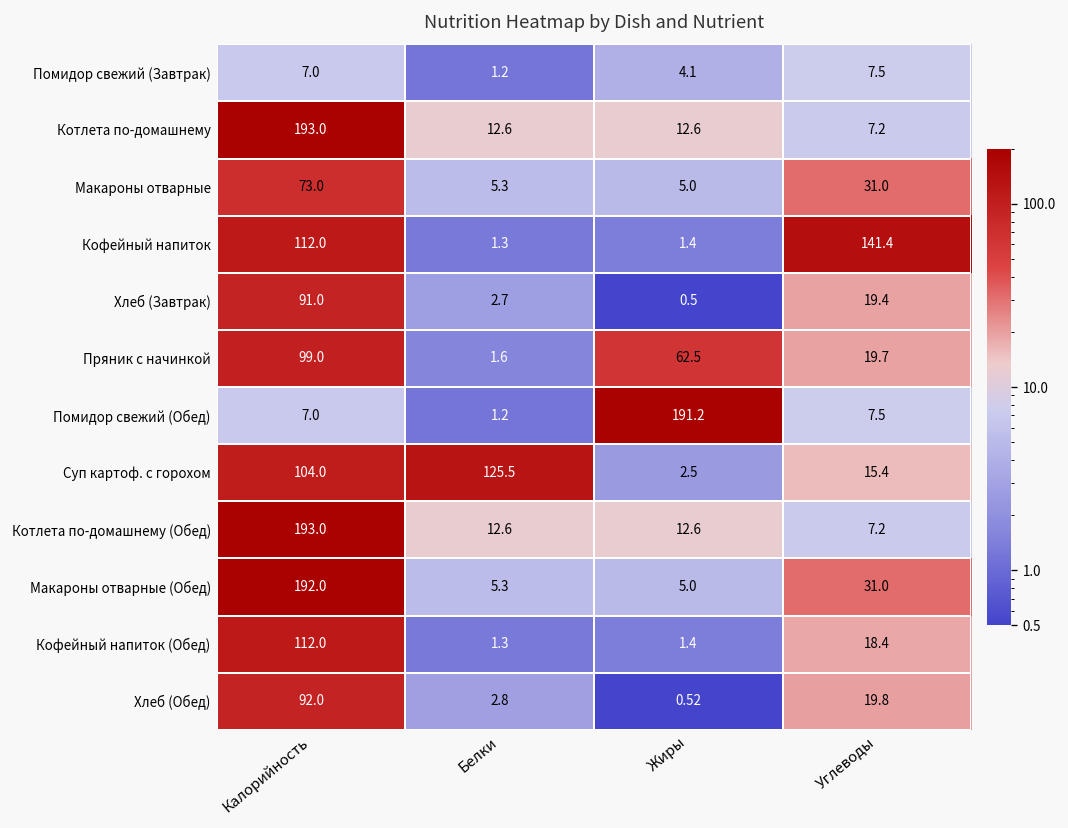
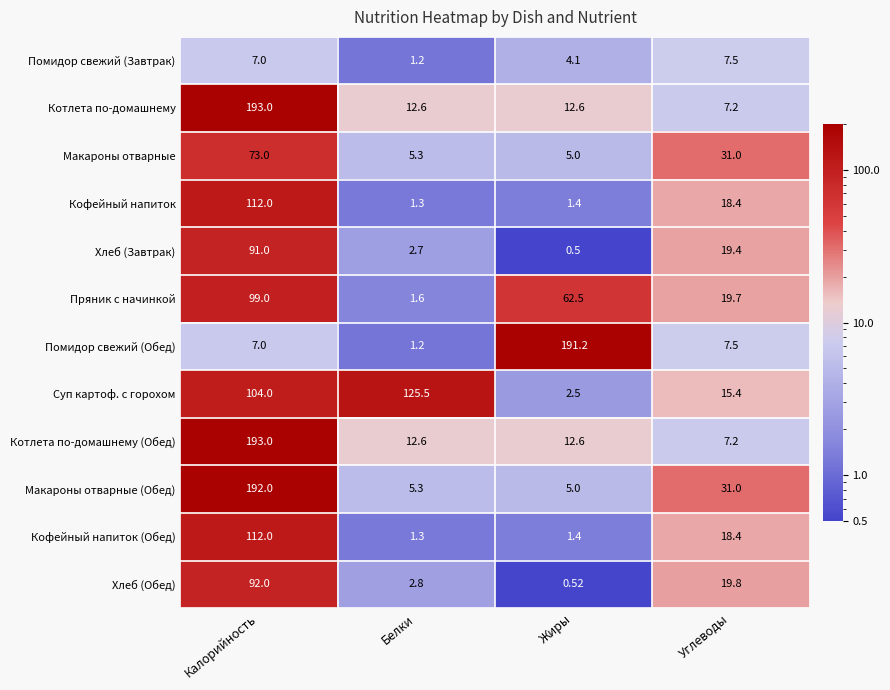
  {
    "Помидор свежий (Завтрак)": {
      "Калорийность": 7.0,
      "Белки": 1.2,
      "Жиры": 4.1,
      "Углеводы": 7.5
    },
    "Котлета по-домашнему": {
      "Калорийность": 193.0,
      "Белки": 12.6,
      "Жиры": 12.6,
      "Углеводы": 7.2
    },
    "Макароны отварные": {
      "Калорийность": 73.0,
      "Белки": 5.3,
      "Жиры": 5.0,
      "Углеводы": 31.0
    },
    "Кофейный напиток": {
      "Калорийность": 112.0,
      "Белки": 1.3,
      "Жиры": 1.4,
-     "Углеводы": 141.4
+     "Углеводы": 18.4
    },
    "Хлеб (Завтрак)": {
      "Калорийность": 91.0,
      "Белки": 2.7,
      "Жиры": 0.5,
      "Углеводы": 19.4
    },
    "Пряник с начинкой": {
      "Калорийность": 99.0,
      "Белки": 1.6,
      "Жиры": 62.5,
      "Углеводы": 19.7
    },
    "Помидор свежий (Обед)": {
      "Калорийность": 7.0,
      "Белки": 1.2,
      "Жиры": 191.2,
      "Углеводы": 7.5
    },
    "Суп картоф. с горохом": {
      "Калорийность": 104.0,
      "Белки": 125.5,
      "Жиры": 2.5,
      "Углеводы": 15.4
    },
    "Котлета по-домашнему (Обед)": {
      "Калорийность": 193.0,
      "Белки": 12.6,
      "Жиры": 12.6,
      "Углеводы": 7.2
    },
    "Макароны отварные (Обед)": {
      "Калорийность": 192.0,
      "Белки": 5.3,
      "Жиры": 5.0,
      "Углеводы": 31.0
    },
    "Кофейный напиток (Обед)": {
      "Калорийность": 112.0,
      "Белки": 1.3,
      "Жиры": 1.4,
      "Углеводы": 18.4
    },
    "Хлеб (Обед)": {
      "Калорийность": 92.0,
      "Белки": 2.8,
      "Жиры": 0.52,
      "Углеводы": 19.8
    }
  }
